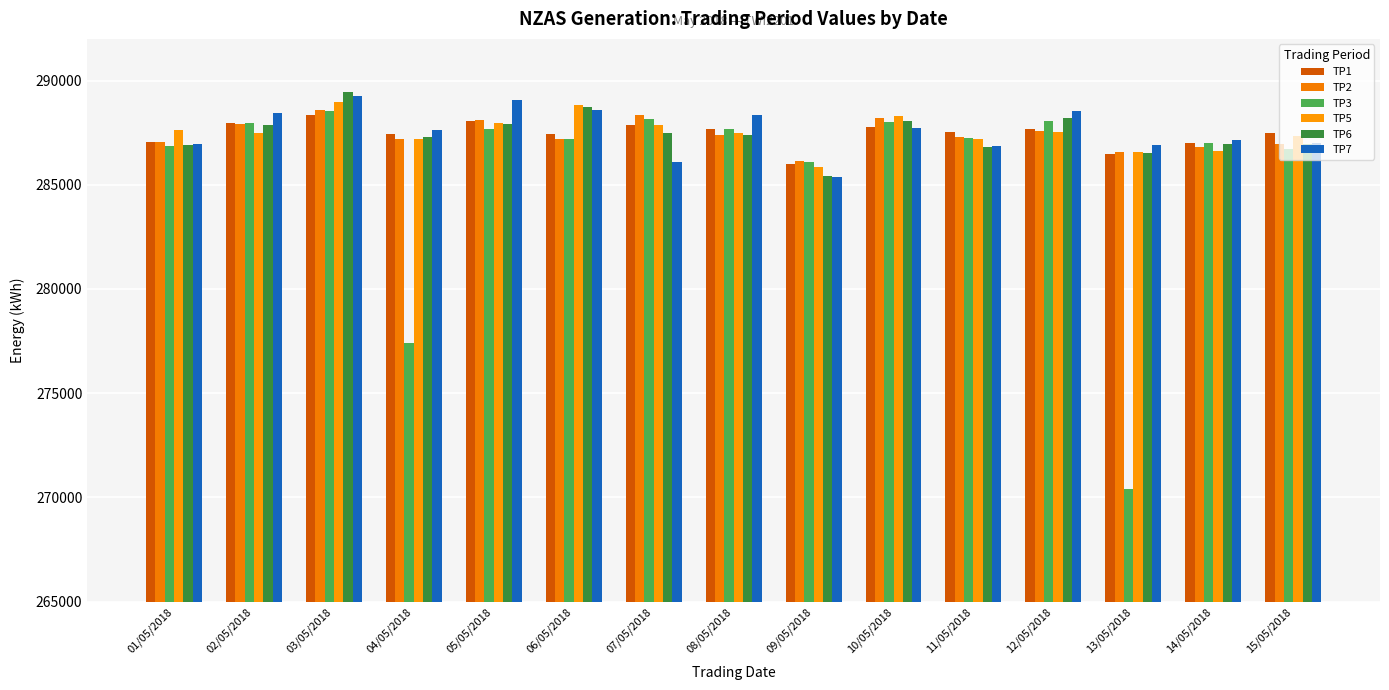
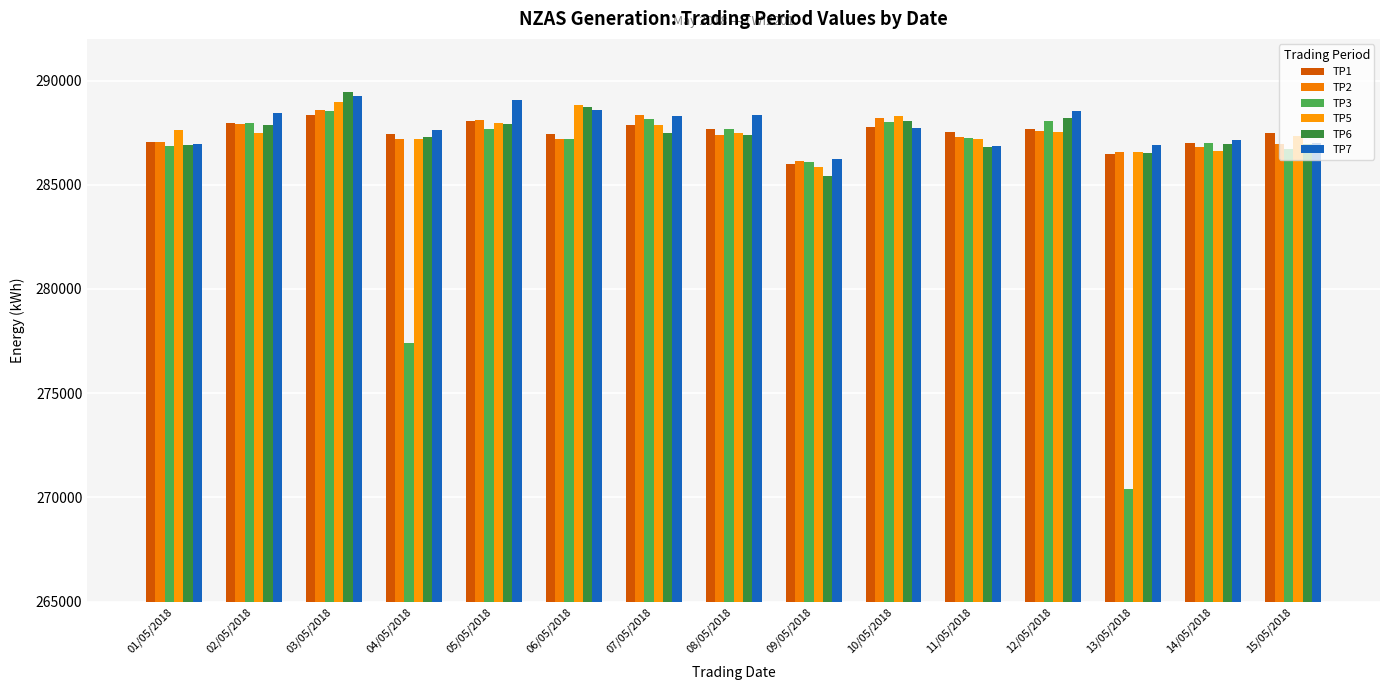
  {
    "TP7": {
      "01/05/2018": 286900,
      "02/05/2018": 288400,
      "03/05/2018": 289200,
      "04/05/2018": 287600,
      "05/05/2018": 289100,
      "06/05/2018": 288600,
-     "07/05/2018": 286100,
+     "07/05/2018": 288300,
      "08/05/2018": 288400,
-     "09/05/2018": 285400,
+     "09/05/2018": 286200,
      "10/05/2018": 287700,
      "11/05/2018": 286800,
      "12/05/2018": 288500,
      "13/05/2018": 286900,
      "14/05/2018": 287100
    }
  }
